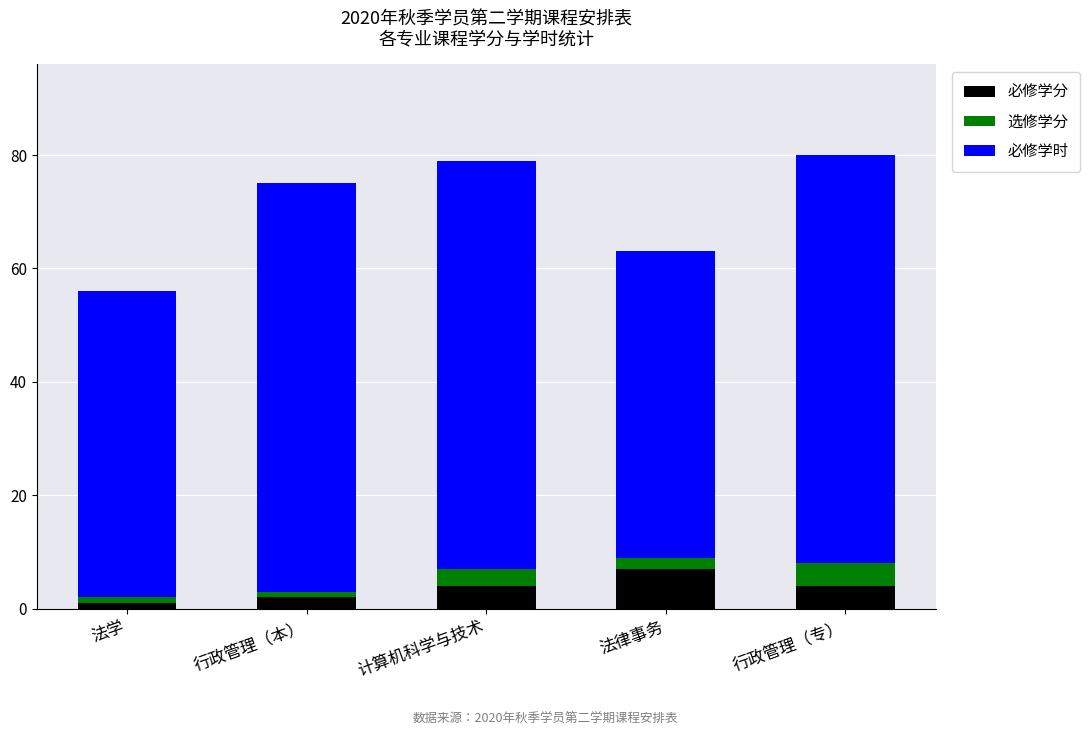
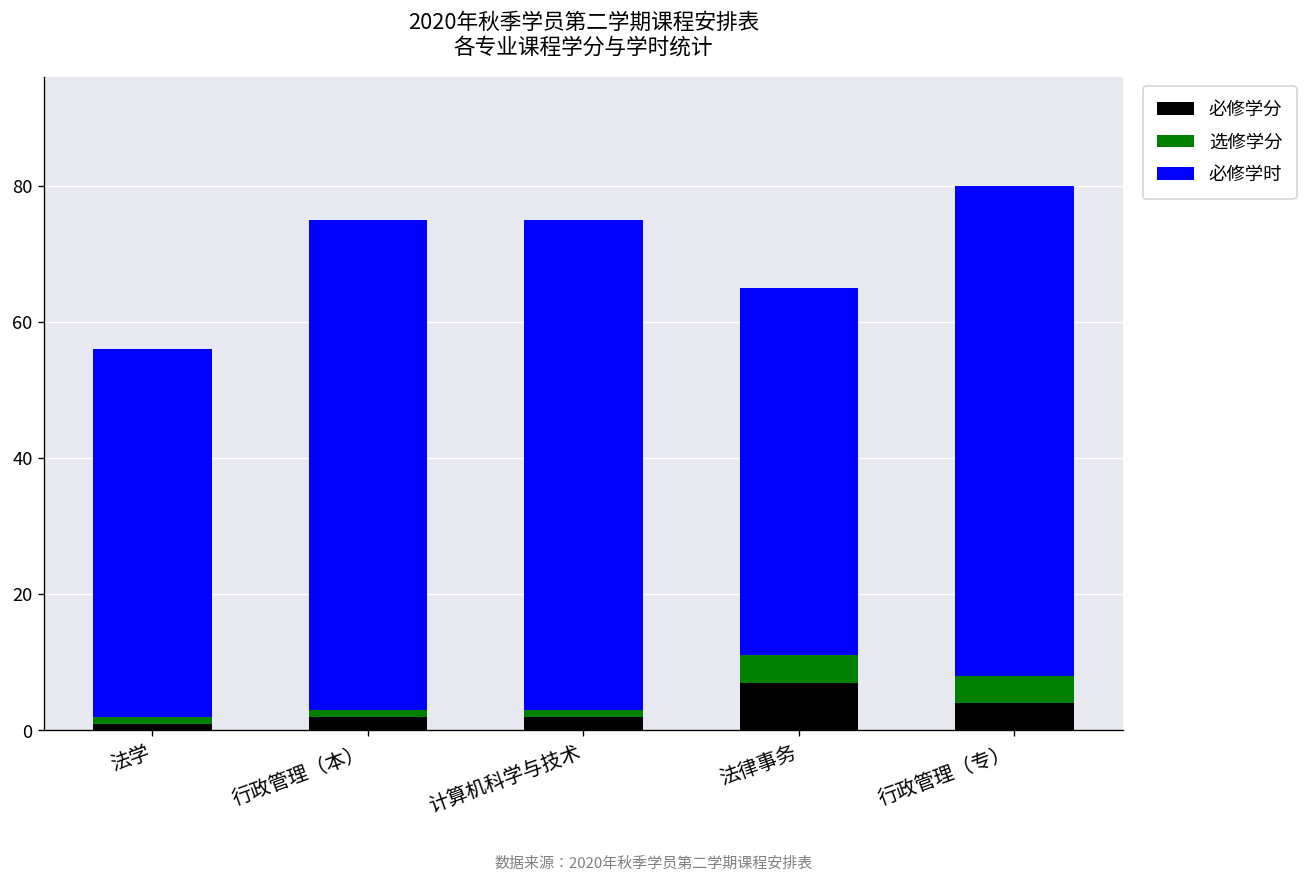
  {
    "必修学分": {
      "法学": 1,
      "行政管理（本）": 2,
-     "计算机科学与技术": 4,
+     "计算机科学与技术": 2,
      "法律事务": 7,
      "行政管理（专）": 4
    },
    "选修学分": {
      "法学": 1,
      "行政管理（本）": 1,
-     "计算机科学与技术": 3,
-     "法律事务": 2,
+     "计算机科学与技术": 1,
+     "法律事务": 4,
      "行政管理（专）": 4
    },
    "必修学时": {
      "法学": 54,
      "行政管理（本）": 72,
      "计算机科学与技术": 72,
      "法律事务": 54,
      "行政管理（专）": 72
    }
  }
